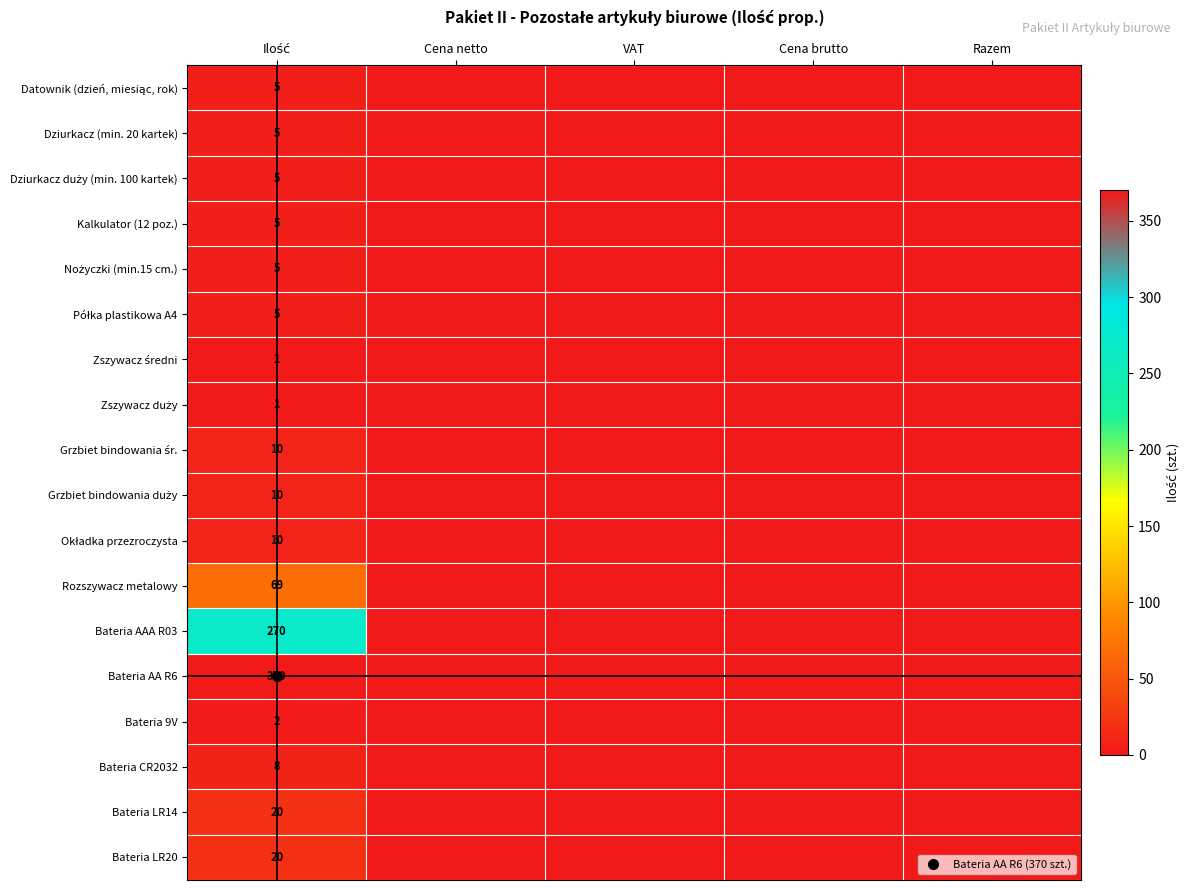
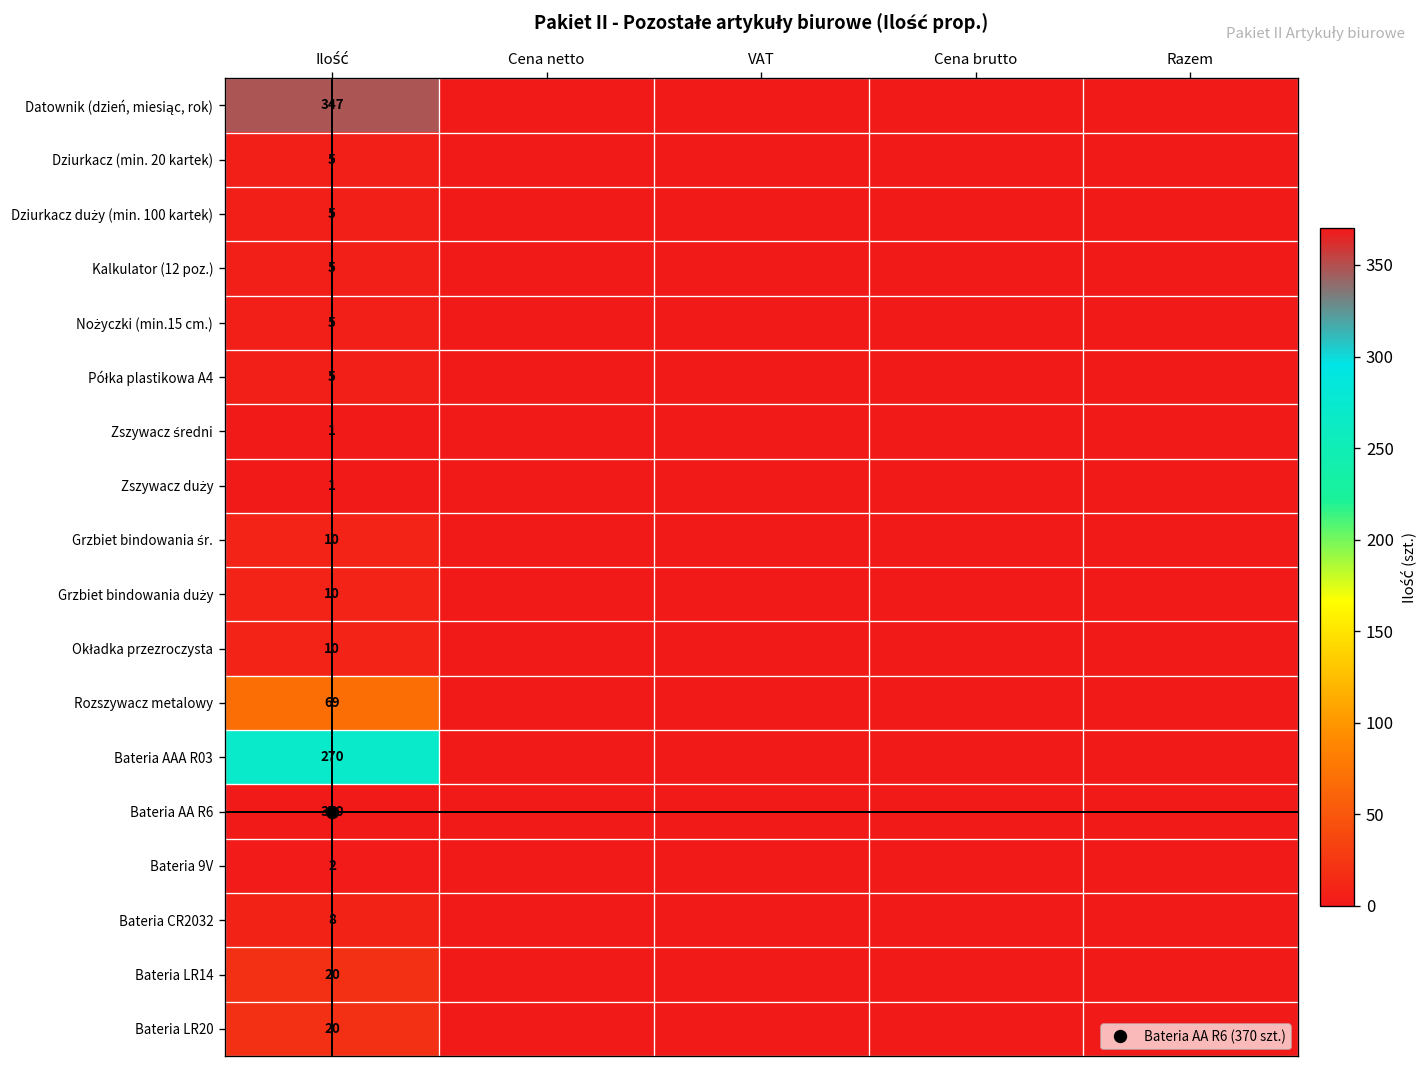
  {
    "Datownik (dzień, miesiąc, rok)": {
-     "Ilość": 5
+     "Ilość": 347
    },
    "Dziurkacz (min. 20 kartek)": {
      "Ilość": 5
    },
    "Dziurkacz duży (min. 100 kartek)": {
      "Ilość": 5
    },
    "Kalkulator (12 poz.)": {
      "Ilość": 5
    },
    "Nożyczki (min.15 cm.)": {
      "Ilość": 5
    },
    "Półka plastikowa A4": {
      "Ilość": 5
    },
    "Zszywacz średni": {
      "Ilość": 1
    },
    "Zszywacz duży": {
      "Ilość": 1
    },
    "Grzbiet bindowania śr.": {
      "Ilość": 10
    },
    "Grzbiet bindowania duży": {
      "Ilość": 10
    },
    "Okładka przezroczysta": {
      "Ilość": 10
    },
    "Rozszywacz metalowy": {
      "Ilość": 69
    },
    "Bateria AAA R03": {
      "Ilość": 270
    },
    "Bateria 9V": {
      "Ilość": 2
    },
    "Bateria CR2032": {
      "Ilość": 8
    },
    "Bateria LR14": {
      "Ilość": 20
    },
    "Bateria LR20": {
      "Ilość": 20
    }
  }
